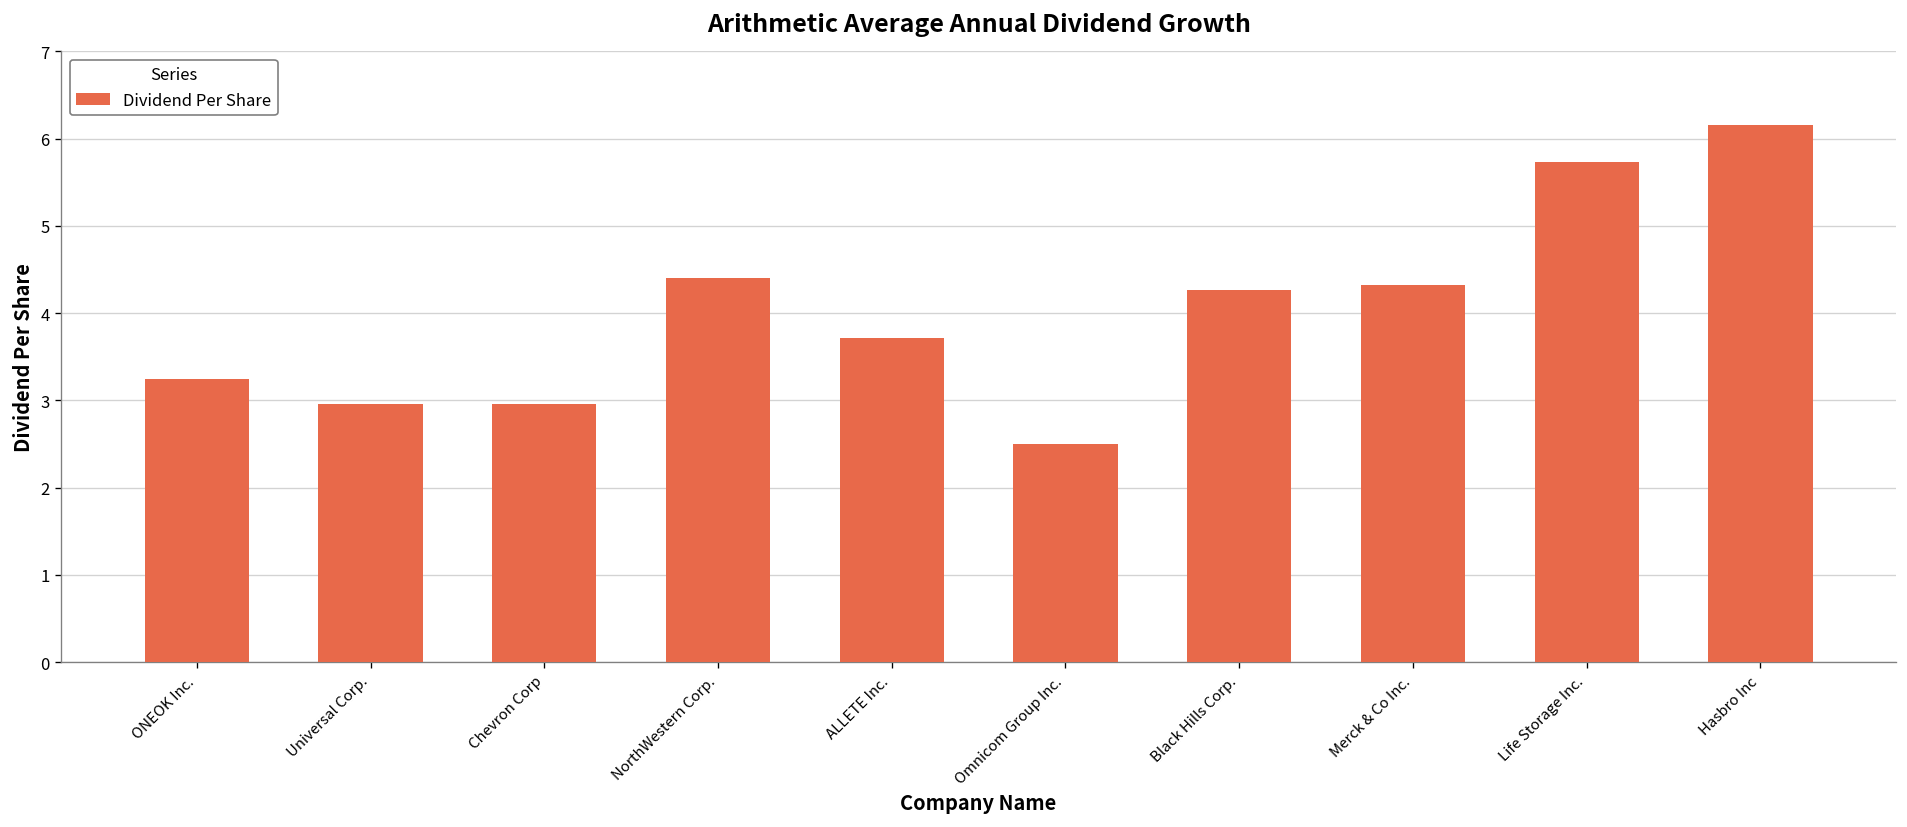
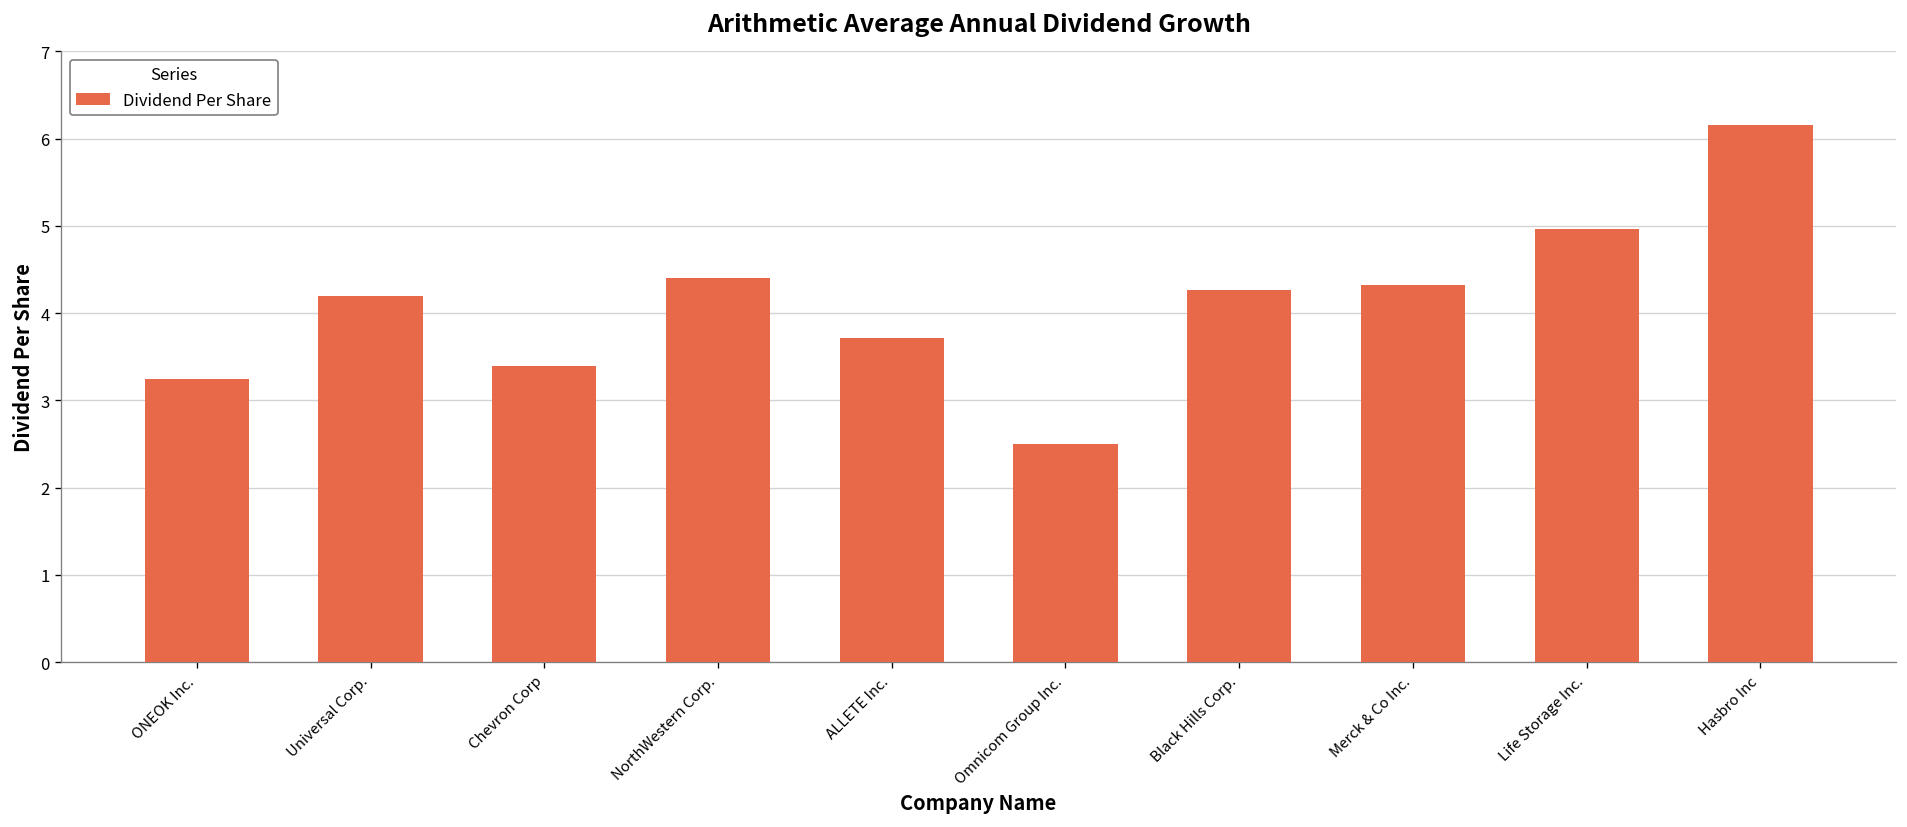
  {
    "ONEOK Inc.": 3.3,
-   "Universal Corp.": 3.0,
-   "Chevron Corp": 3.0,
+   "Universal Corp.": 4.2,
+   "Chevron Corp": 3.4,
    "NorthWestern Corp.": 4.4,
    "ALLETE Inc.": 3.7,
    "Omnicom Group Inc.": 2.5,
    "Black Hills Corp.": 4.3,
    "Merck & Co Inc.": 4.3,
-   "Life Storage Inc.": 5.7,
+   "Life Storage Inc.": 5.0,
    "Hasbro Inc": 6.2
  }
